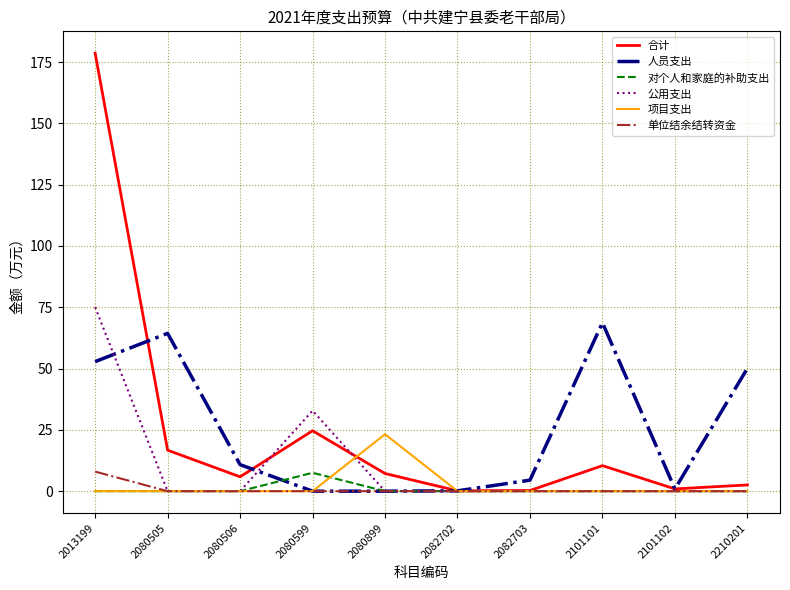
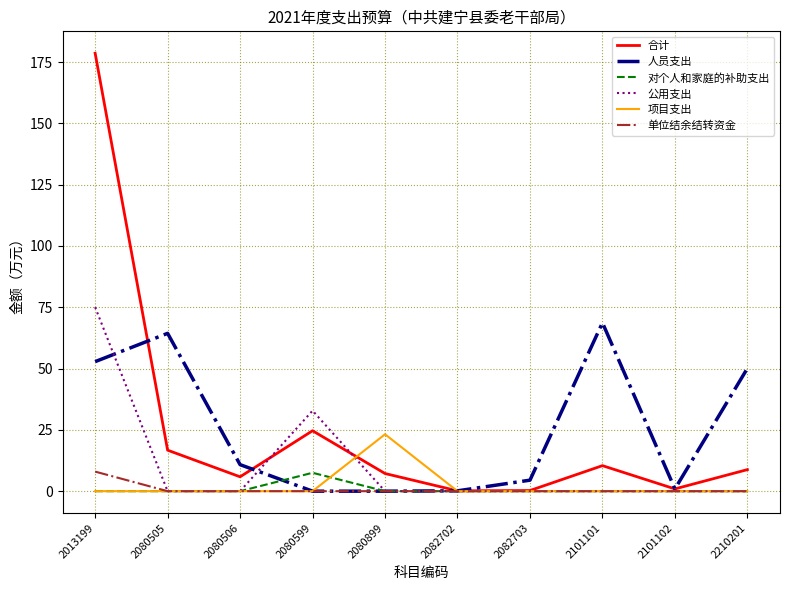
  {
    "合计": {
      "2013199": 179,
      "2080505": 17,
      "2080506": 6,
      "2080599": 25,
      "2080899": 7,
      "2101101": 10,
-     "2210201": 3
+     "2210201": 9
    },
    "人员支出": {
      "2013199": 53,
      "2080505": 64,
      "2080506": 11,
      "2082703": 4,
      "2101101": 69,
      "2210201": 50
    },
    "对个人和家庭的补助支出": {
      "2080599": 8
    },
    "公用支出": {
      "2013199": 75,
      "2080599": 33
    },
    "项目支出": {
      "2080899": 23
    },
    "单位结余结转资金": {
      "2013199": 8
    }
  }
